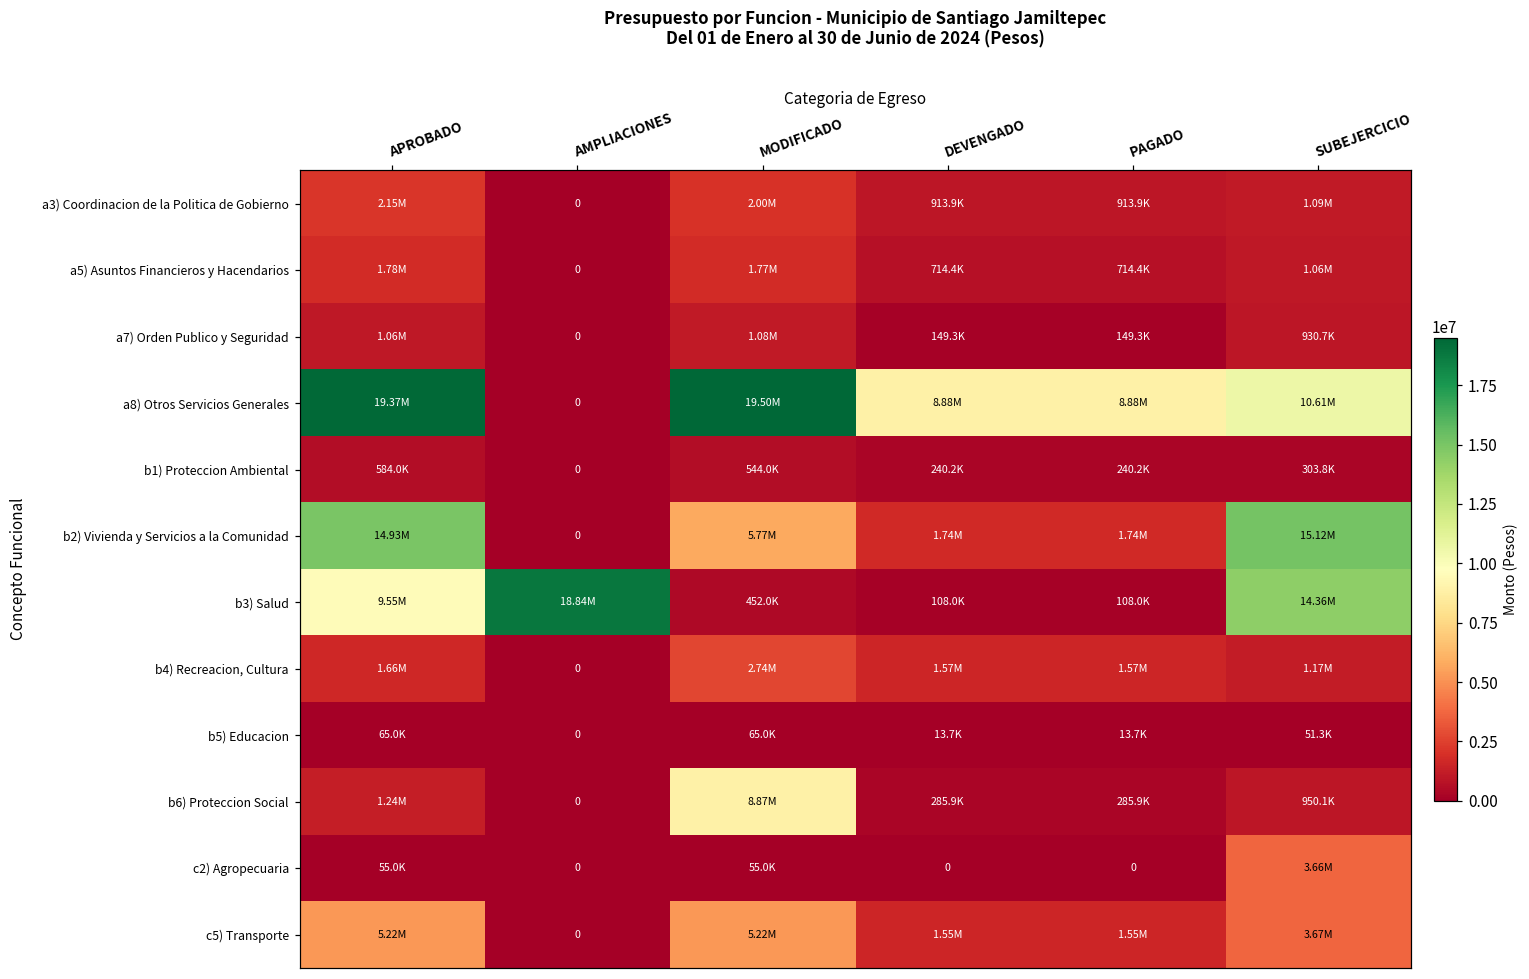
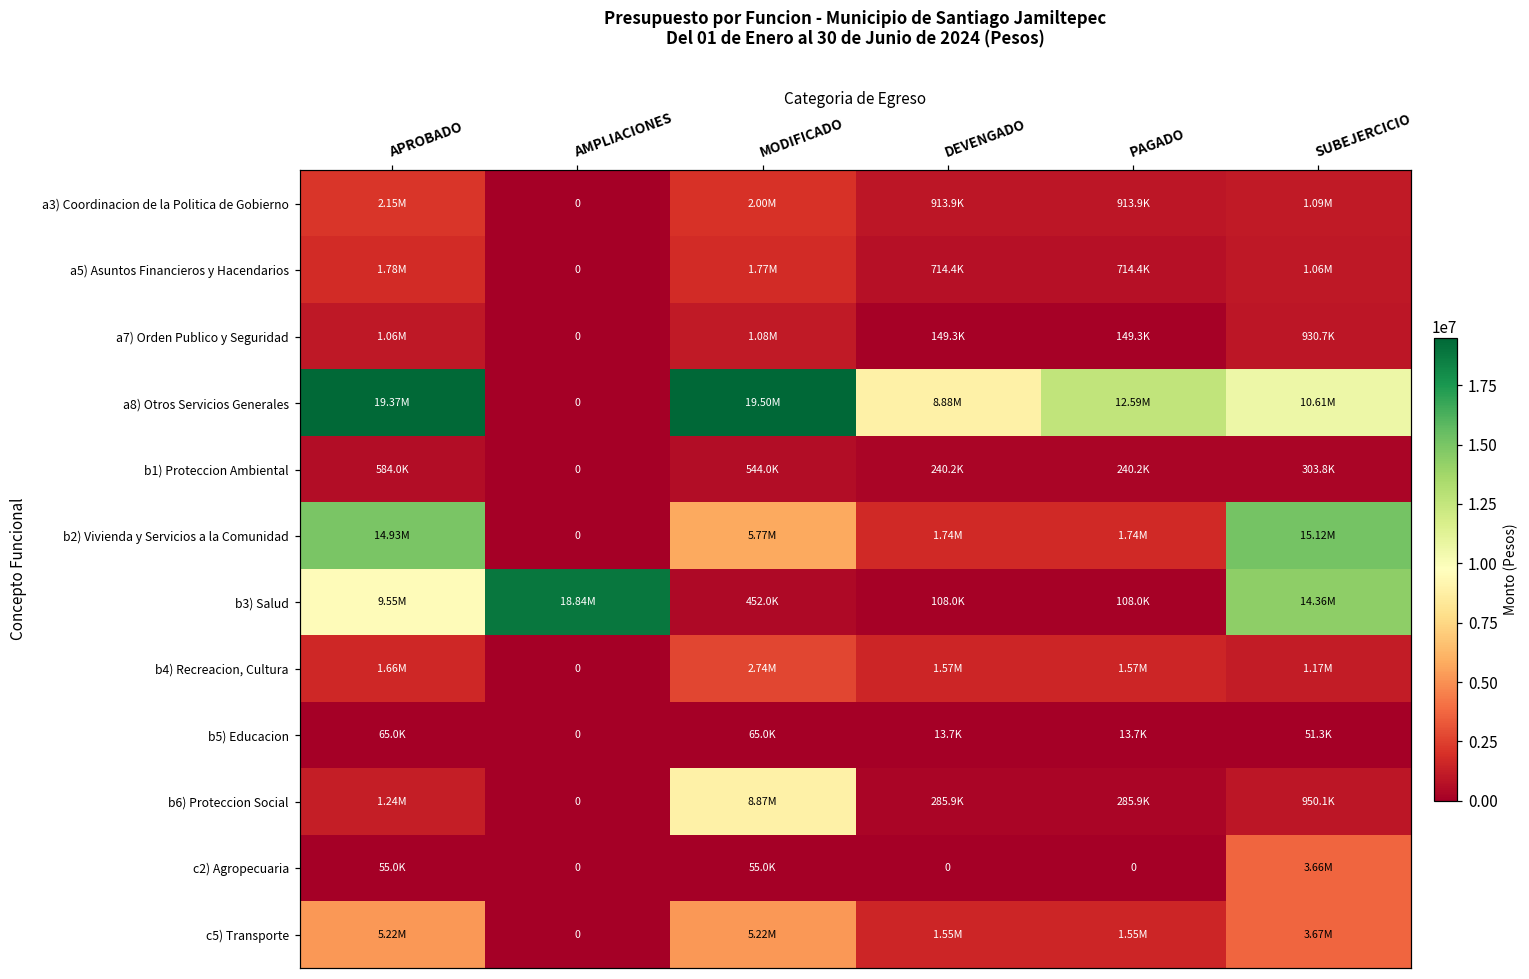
  {
    "a3) Coordinacion de la Politica de Gobierno": {
      "APROBADO": "2.15M",
      "AMPLIACIONES": "0",
      "MODIFICADO": "2.00M",
      "DEVENGADO": "913.9K",
      "PAGADO": "913.9K",
      "SUBEJERCICIO": "1.09M"
    },
    "a5) Asuntos Financieros y Hacendarios": {
      "APROBADO": "1.78M",
      "AMPLIACIONES": "0",
      "MODIFICADO": "1.77M",
      "DEVENGADO": "714.4K",
      "PAGADO": "714.4K",
      "SUBEJERCICIO": "1.06M"
    },
    "a7) Orden Publico y Seguridad": {
      "APROBADO": "1.06M",
      "AMPLIACIONES": "0",
      "MODIFICADO": "1.08M",
      "DEVENGADO": "149.3K",
      "PAGADO": "149.3K",
      "SUBEJERCICIO": "930.7K"
    },
    "a8) Otros Servicios Generales": {
      "APROBADO": "19.37M",
      "AMPLIACIONES": "0",
      "MODIFICADO": "19.50M",
      "DEVENGADO": "8.88M",
-     "PAGADO": "8.88M",
+     "PAGADO": "12.59M",
      "SUBEJERCICIO": "10.61M"
    },
    "b1) Proteccion Ambiental": {
      "APROBADO": "584.0K",
      "AMPLIACIONES": "0",
      "MODIFICADO": "544.0K",
      "DEVENGADO": "240.2K",
      "PAGADO": "240.2K",
      "SUBEJERCICIO": "303.8K"
    },
    "b2) Vivienda y Servicios a la Comunidad": {
      "APROBADO": "14.93M",
      "AMPLIACIONES": "0",
      "MODIFICADO": "5.77M",
      "DEVENGADO": "1.74M",
      "PAGADO": "1.74M",
      "SUBEJERCICIO": "15.12M"
    },
    "b3) Salud": {
      "APROBADO": "9.55M",
      "AMPLIACIONES": "18.84M",
      "MODIFICADO": "452.0K",
      "DEVENGADO": "108.0K",
      "PAGADO": "108.0K",
      "SUBEJERCICIO": "14.36M"
    },
    "b4) Recreacion, Cultura": {
      "APROBADO": "1.66M",
      "AMPLIACIONES": "0",
      "MODIFICADO": "2.74M",
      "DEVENGADO": "1.57M",
      "PAGADO": "1.57M",
      "SUBEJERCICIO": "1.17M"
    },
    "b5) Educacion": {
      "APROBADO": "65.0K",
      "AMPLIACIONES": "0",
      "MODIFICADO": "65.0K",
      "DEVENGADO": "13.7K",
      "PAGADO": "13.7K",
      "SUBEJERCICIO": "51.3K"
    },
    "b6) Proteccion Social": {
      "APROBADO": "1.24M",
      "AMPLIACIONES": "0",
      "MODIFICADO": "8.87M",
      "DEVENGADO": "285.9K",
      "PAGADO": "285.9K",
      "SUBEJERCICIO": "950.1K"
    },
    "c2) Agropecuaria": {
      "APROBADO": "55.0K",
      "AMPLIACIONES": "0",
      "MODIFICADO": "55.0K",
      "DEVENGADO": "0",
      "PAGADO": "0",
      "SUBEJERCICIO": "3.66M"
    },
    "c5) Transporte": {
      "APROBADO": "5.22M",
      "AMPLIACIONES": "0",
      "MODIFICADO": "5.22M",
      "DEVENGADO": "1.55M",
      "PAGADO": "1.55M",
      "SUBEJERCICIO": "3.67M"
    }
  }
